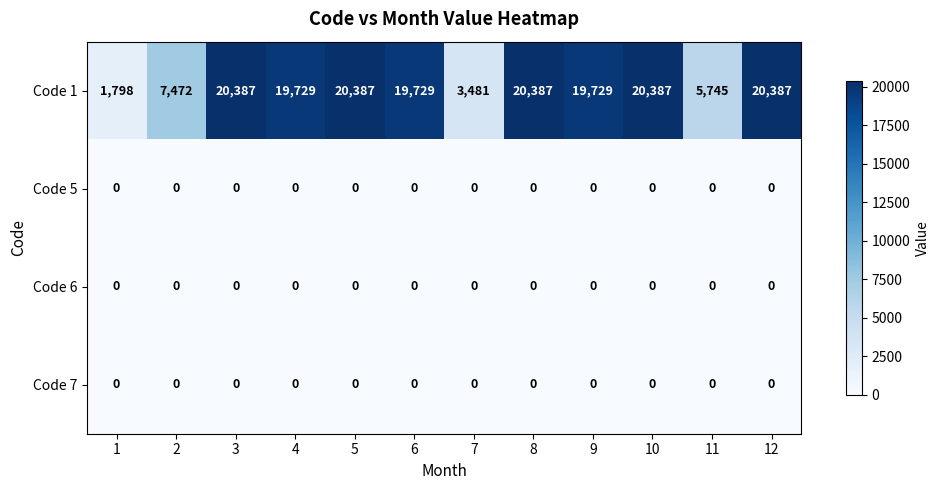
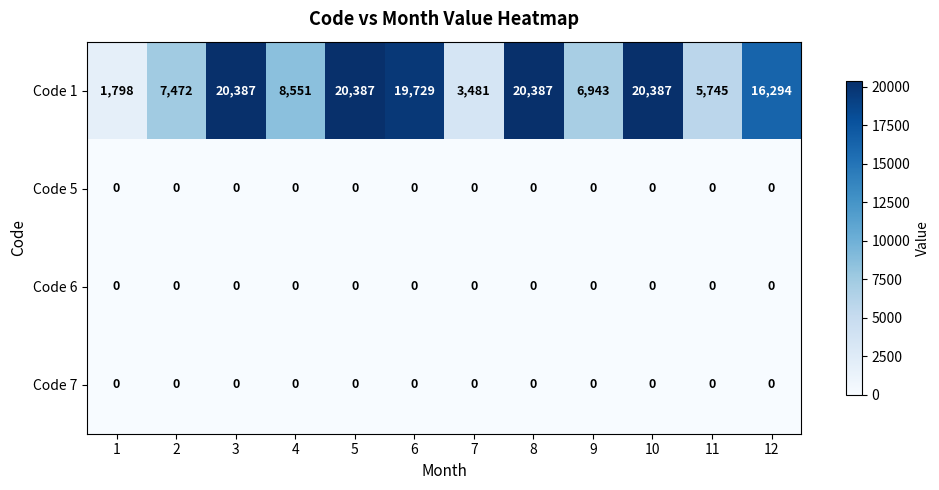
  {
    "Code 1": {
      "1": "1,798",
      "2": "7,472",
      "3": "20,387",
-     "4": "19,729",
+     "4": "8,551",
      "5": "20,387",
      "6": "19,729",
      "7": "3,481",
      "8": "20,387",
-     "9": "19,729",
+     "9": "6,943",
      "10": "20,387",
      "11": "5,745",
-     "12": "20,387"
+     "12": "16,294"
    },
    "Code 5": {
      "1": "0",
      "2": "0",
      "3": "0",
      "4": "0",
      "5": "0",
      "6": "0",
      "7": "0",
      "8": "0",
      "9": "0",
      "10": "0",
      "11": "0",
      "12": "0"
    },
    "Code 6": {
      "1": "0",
      "2": "0",
      "3": "0",
      "4": "0",
      "5": "0",
      "6": "0",
      "7": "0",
      "8": "0",
      "9": "0",
      "10": "0",
      "11": "0",
      "12": "0"
    },
    "Code 7": {
      "1": "0",
      "2": "0",
      "3": "0",
      "4": "0",
      "5": "0",
      "6": "0",
      "7": "0",
      "8": "0",
      "9": "0",
      "10": "0",
      "11": "0",
      "12": "0"
    }
  }
